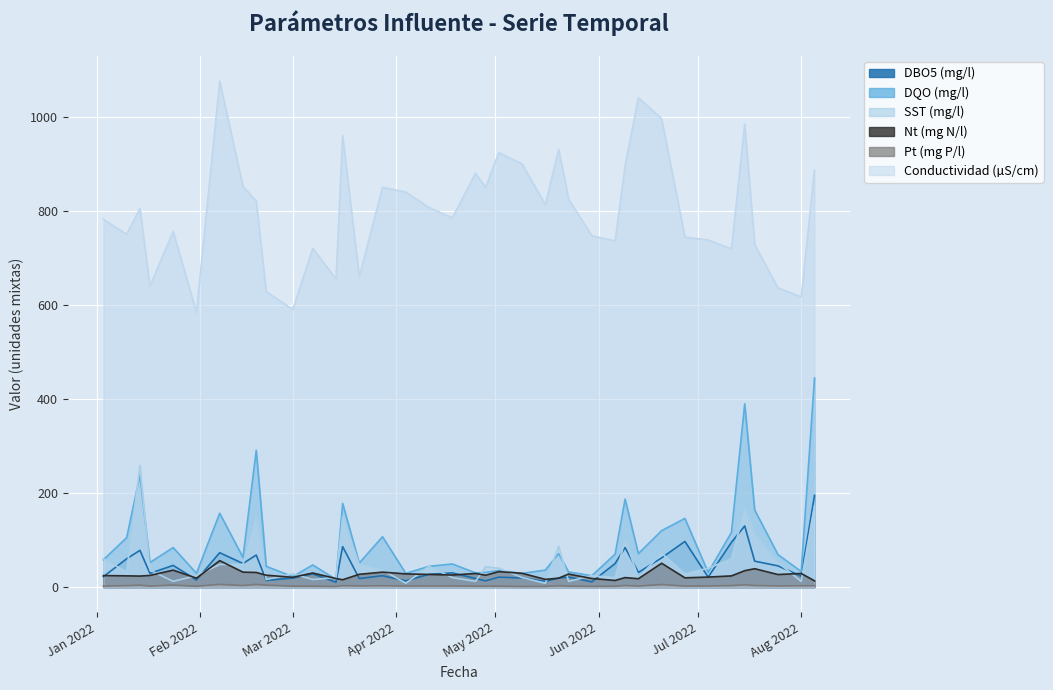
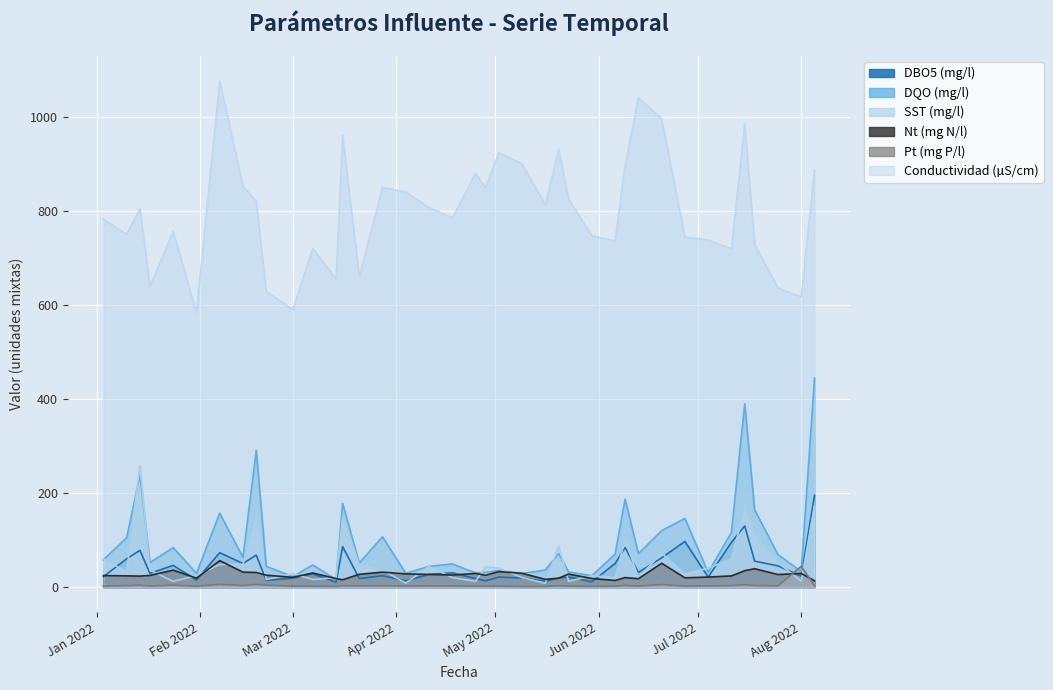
  {
    "DBO5 (mg/l)": {
      "Aug 2022": 20
    },
    "Pt (mg P/l)": {
      "Mar 2022": 0,
-     "Aug 2022": 0
+     "Aug 2022": 40
    }
  }
